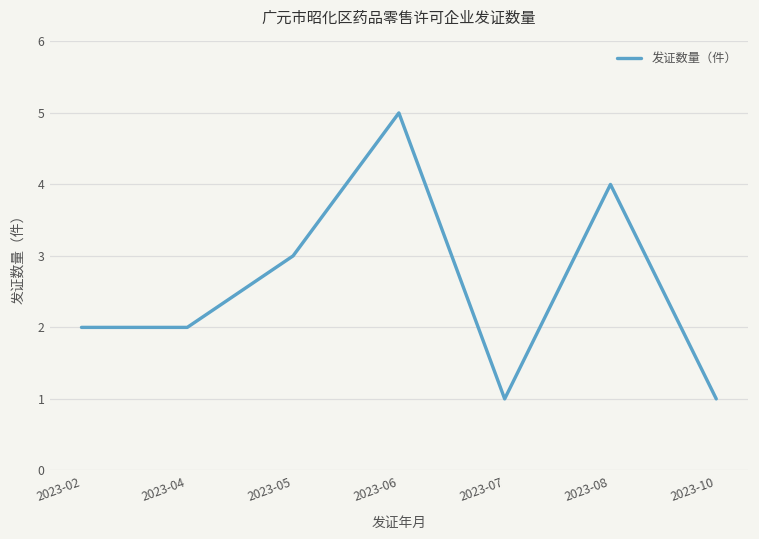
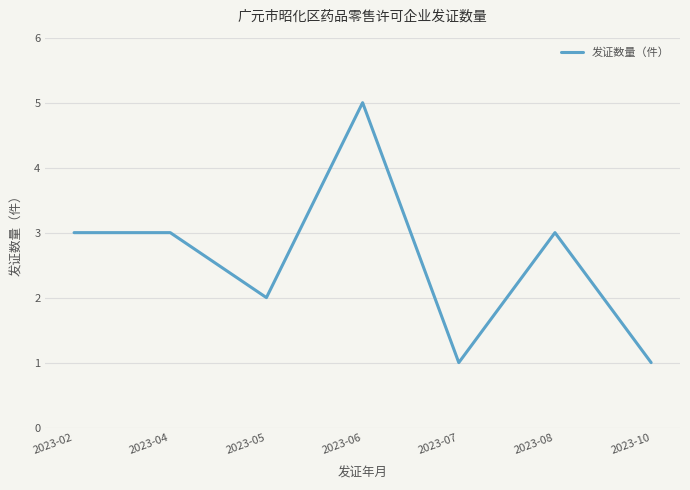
  {
-   "2023-02": 2,
-   "2023-04": 2,
-   "2023-05": 3,
+   "2023-02": 3,
+   "2023-04": 3,
+   "2023-05": 2,
    "2023-06": 5,
    "2023-07": 1,
-   "2023-08": 4,
+   "2023-08": 3,
    "2023-10": 1
  }
